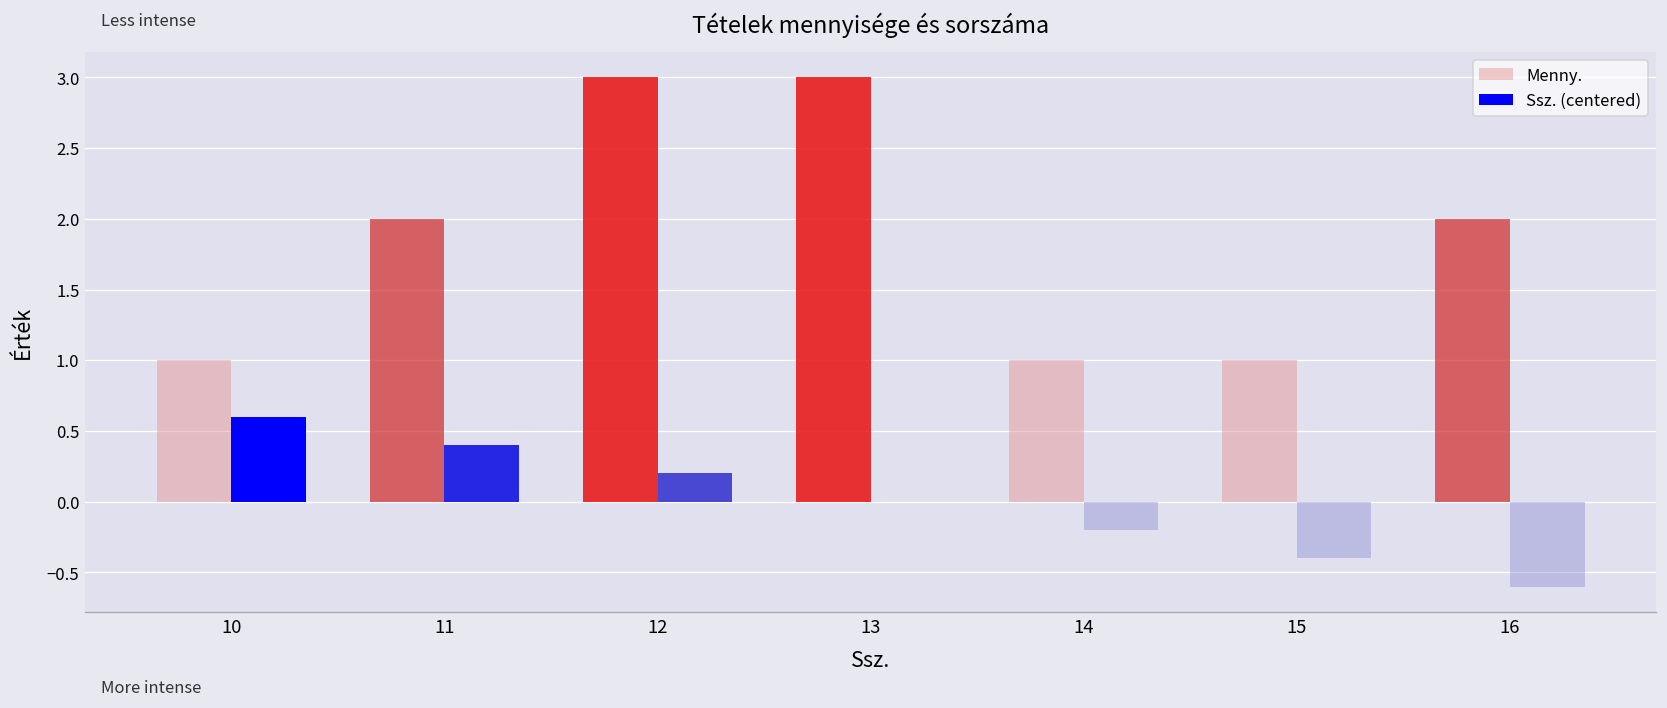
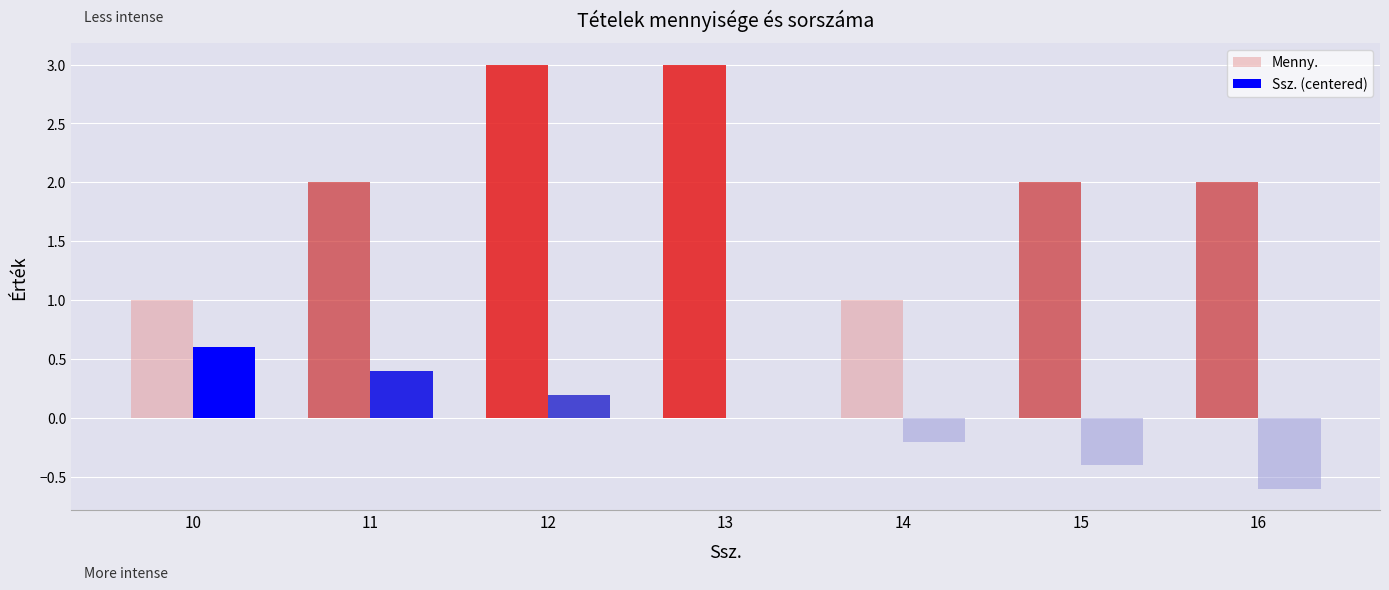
  {
    "Menny.": {
      "10": 1,
      "11": 2,
      "12": 3,
      "13": 3,
      "14": 1,
-     "15": 1,
+     "15": 2,
      "16": 2
    },
    "Ssz. (centered)": {
      "10": 0.60,
      "11": 0.40,
      "12": 0.20,
      "13": 0,
      "14": -0.20,
      "15": -0.40,
      "16": -0.60
    }
  }
